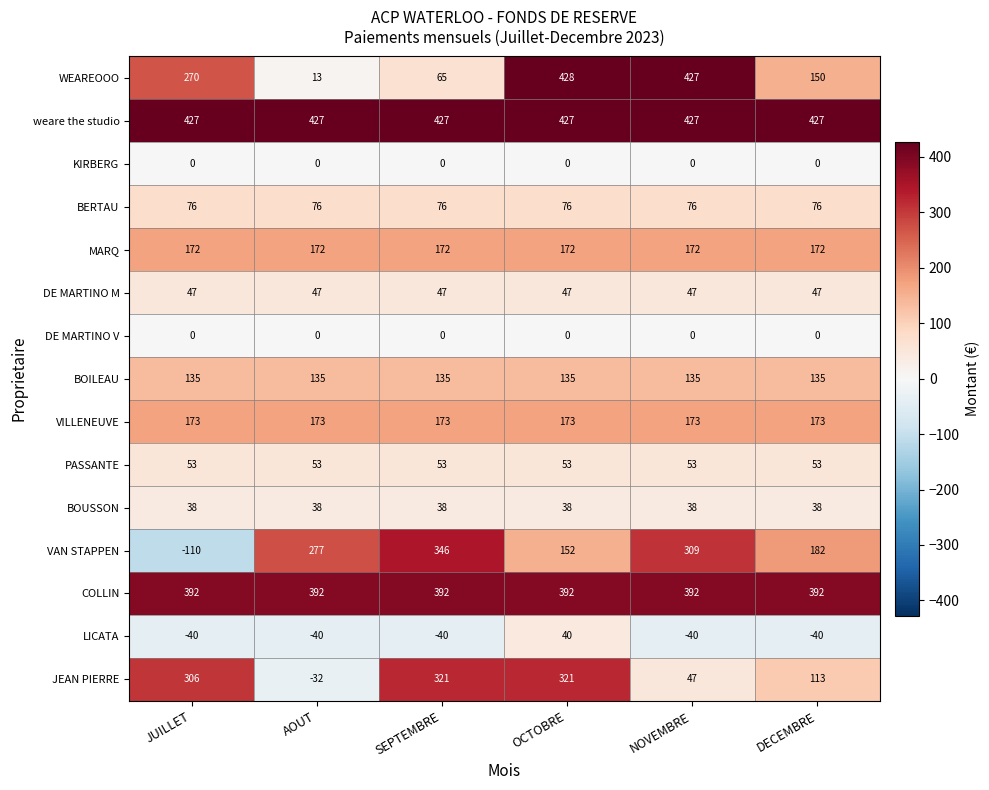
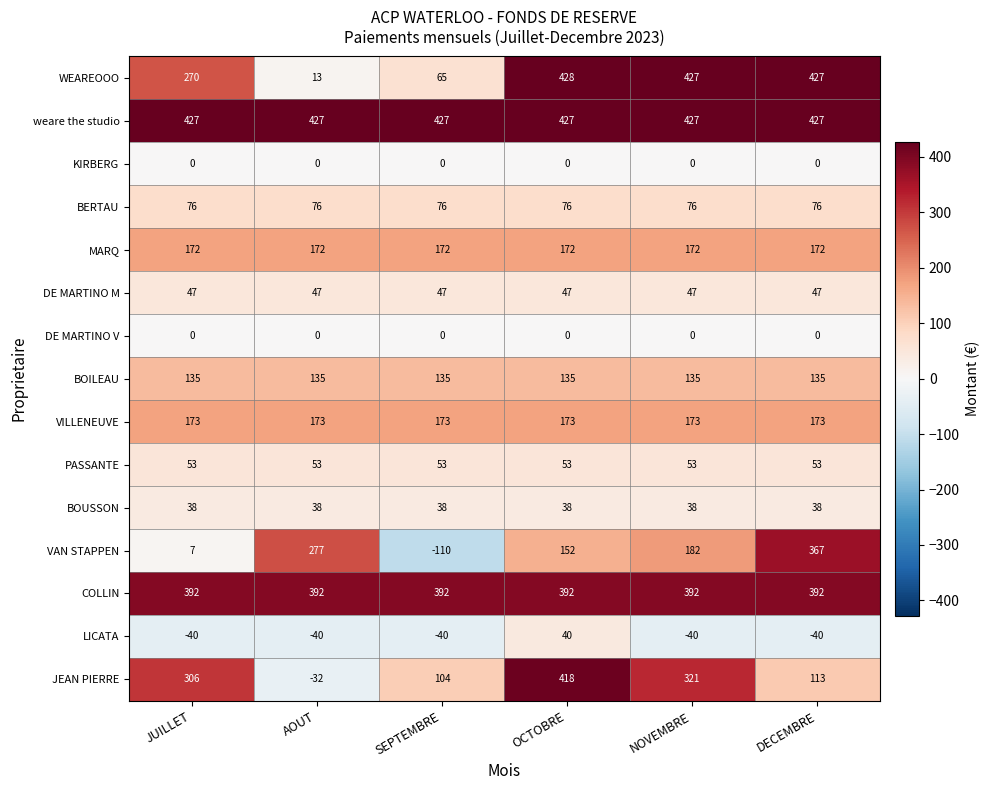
  {
    "WEAREOOO": {
      "JUILLET": 270,
      "AOUT": 13,
      "SEPTEMBRE": 65,
      "OCTOBRE": 428,
      "NOVEMBRE": 427,
-     "DECEMBRE": 150
+     "DECEMBRE": 427
    },
    "weare the studio": {
      "JUILLET": 427,
      "AOUT": 427,
      "SEPTEMBRE": 427,
      "OCTOBRE": 427,
      "NOVEMBRE": 427,
      "DECEMBRE": 427
    },
    "KIRBERG": {
      "JUILLET": 0,
      "AOUT": 0,
      "SEPTEMBRE": 0,
      "OCTOBRE": 0,
      "NOVEMBRE": 0,
      "DECEMBRE": 0
    },
    "BERTAU": {
      "JUILLET": 76,
      "AOUT": 76,
      "SEPTEMBRE": 76,
      "OCTOBRE": 76,
      "NOVEMBRE": 76,
      "DECEMBRE": 76
    },
    "MARQ": {
      "JUILLET": 172,
      "AOUT": 172,
      "SEPTEMBRE": 172,
      "OCTOBRE": 172,
      "NOVEMBRE": 172,
      "DECEMBRE": 172
    },
    "DE MARTINO M": {
      "JUILLET": 47,
      "AOUT": 47,
      "SEPTEMBRE": 47,
      "OCTOBRE": 47,
      "NOVEMBRE": 47,
      "DECEMBRE": 47
    },
    "DE MARTINO V": {
      "JUILLET": 0,
      "AOUT": 0,
      "SEPTEMBRE": 0,
      "OCTOBRE": 0,
      "NOVEMBRE": 0,
      "DECEMBRE": 0
    },
    "BOILEAU": {
      "JUILLET": 135,
      "AOUT": 135,
      "SEPTEMBRE": 135,
      "OCTOBRE": 135,
      "NOVEMBRE": 135,
      "DECEMBRE": 135
    },
    "VILLENEUVE": {
      "JUILLET": 173,
      "AOUT": 173,
      "SEPTEMBRE": 173,
      "OCTOBRE": 173,
      "NOVEMBRE": 173,
      "DECEMBRE": 173
    },
    "PASSANTE": {
      "JUILLET": 53,
      "AOUT": 53,
      "SEPTEMBRE": 53,
      "OCTOBRE": 53,
      "NOVEMBRE": 53,
      "DECEMBRE": 53
    },
    "BOUSSON": {
      "JUILLET": 38,
      "AOUT": 38,
      "SEPTEMBRE": 38,
      "OCTOBRE": 38,
      "NOVEMBRE": 38,
      "DECEMBRE": 38
    },
    "VAN STAPPEN": {
-     "JUILLET": -110,
+     "JUILLET": 7,
      "AOUT": 277,
-     "SEPTEMBRE": 346,
+     "SEPTEMBRE": -110,
      "OCTOBRE": 152,
-     "NOVEMBRE": 309,
-     "DECEMBRE": 182
+     "NOVEMBRE": 182,
+     "DECEMBRE": 367
    },
    "COLLIN": {
      "JUILLET": 392,
      "AOUT": 392,
      "SEPTEMBRE": 392,
      "OCTOBRE": 392,
      "NOVEMBRE": 392,
      "DECEMBRE": 392
    },
    "LICATA": {
      "JUILLET": -40,
      "AOUT": -40,
      "SEPTEMBRE": -40,
      "OCTOBRE": 40,
      "NOVEMBRE": -40,
      "DECEMBRE": -40
    },
    "JEAN PIERRE": {
      "JUILLET": 306,
      "AOUT": -32,
-     "SEPTEMBRE": 321,
-     "OCTOBRE": 321,
-     "NOVEMBRE": 47,
+     "SEPTEMBRE": 104,
+     "OCTOBRE": 418,
+     "NOVEMBRE": 321,
      "DECEMBRE": 113
    }
  }
